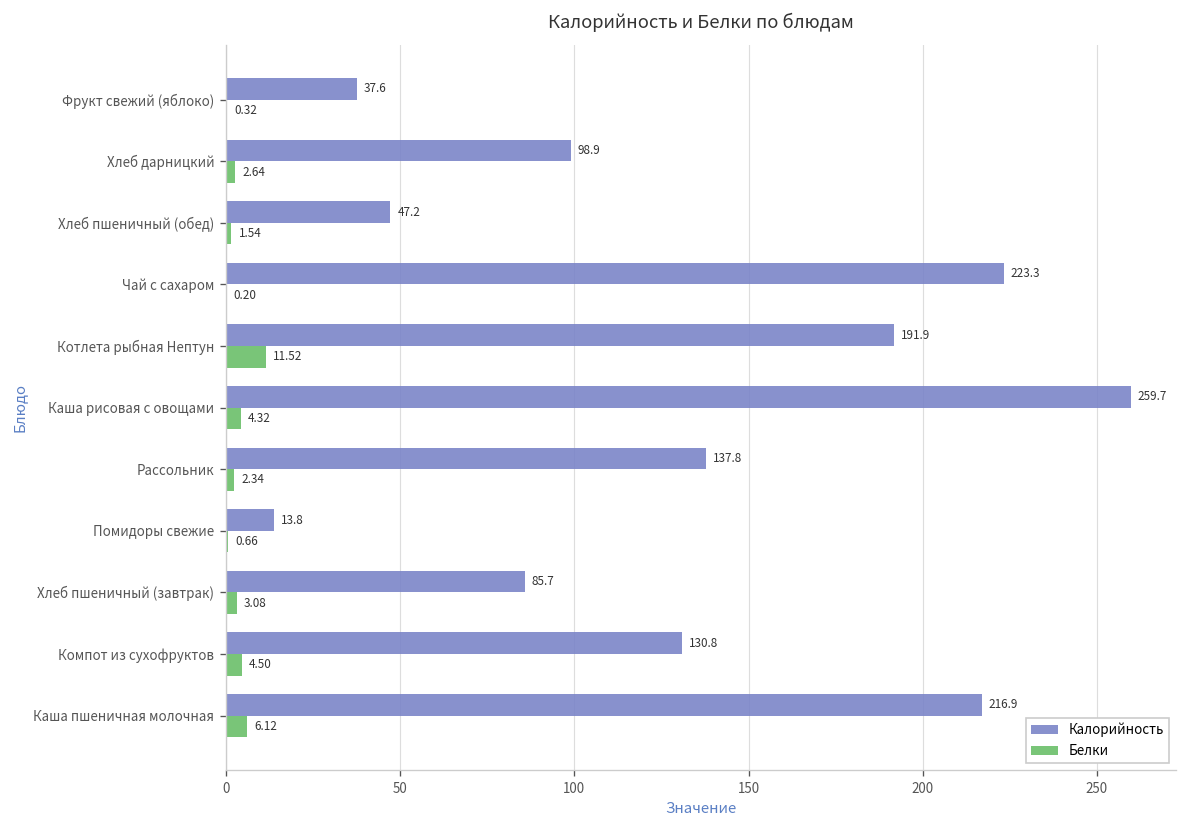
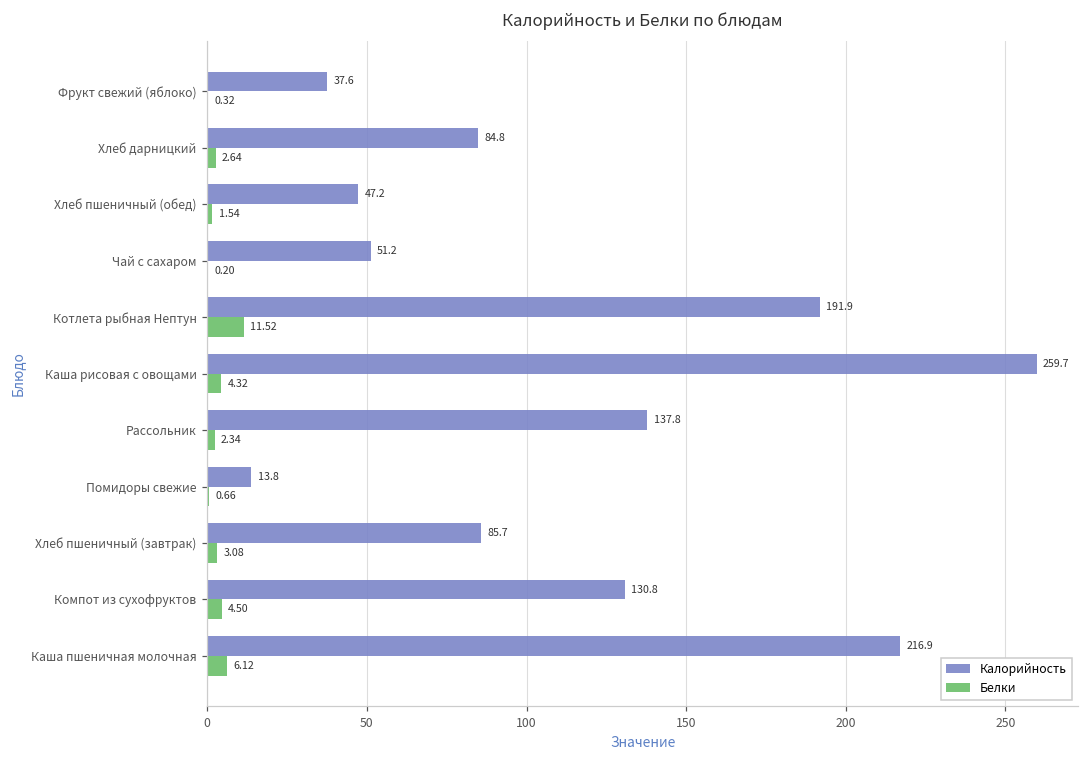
  {
    "Калорийность": {
      "Фрукт свежий (яблоко)": 37.6,
-     "Хлеб дарницкий": 98.9,
+     "Хлеб дарницкий": 84.8,
      "Хлеб пшеничный (обед)": 47.2,
-     "Чай с сахаром": 223.3,
+     "Чай с сахаром": 51.2,
      "Котлета рыбная Нептун": 191.9,
      "Каша рисовая с овощами": 259.7,
      "Рассольник": 137.8,
      "Помидоры свежие": 13.8,
      "Хлеб пшеничный (завтрак)": 85.7,
      "Компот из сухофруктов": 130.8,
      "Каша пшеничная молочная": 216.9
    },
    "Белки": {
      "Фрукт свежий (яблоко)": 0.32,
      "Хлеб дарницкий": 2.64,
      "Хлеб пшеничный (обед)": 1.54,
      "Чай с сахаром": 0.20,
      "Котлета рыбная Нептун": 11.52,
      "Каша рисовая с овощами": 4.32,
      "Рассольник": 2.34,
      "Помидоры свежие": 0.66,
      "Хлеб пшеничный (завтрак)": 3.08,
      "Компот из сухофруктов": 4.50,
      "Каша пшеничная молочная": 6.12
    }
  }
